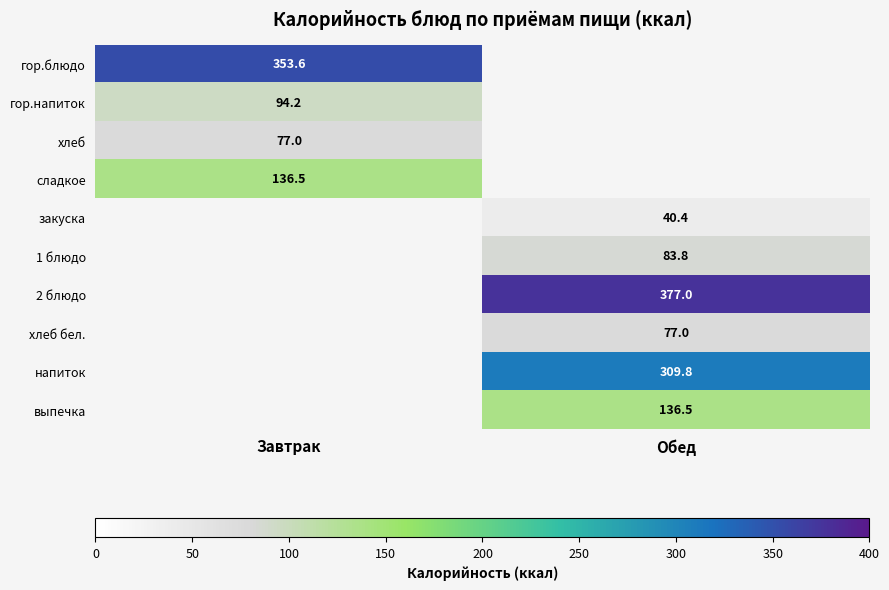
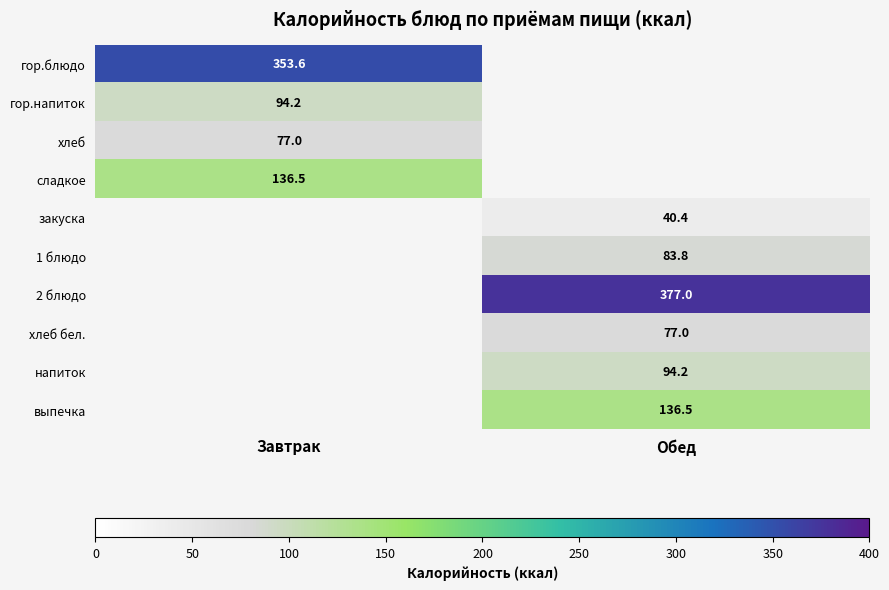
  {
    "гор.блюдо": {
      "Завтрак": 353.6
    },
    "гор.напиток": {
      "Завтрак": 94.2
    },
    "хлеб": {
      "Завтрак": 77.0
    },
    "сладкое": {
      "Завтрак": 136.5
    },
    "закуска": {
      "Обед": 40.4
    },
    "1 блюдо": {
      "Обед": 83.8
    },
    "2 блюдо": {
      "Обед": 377.0
    },
    "хлеб бел.": {
      "Обед": 77.0
    },
    "напиток": {
-     "Обед": 309.8
+     "Обед": 94.2
    },
    "выпечка": {
      "Обед": 136.5
    }
  }
